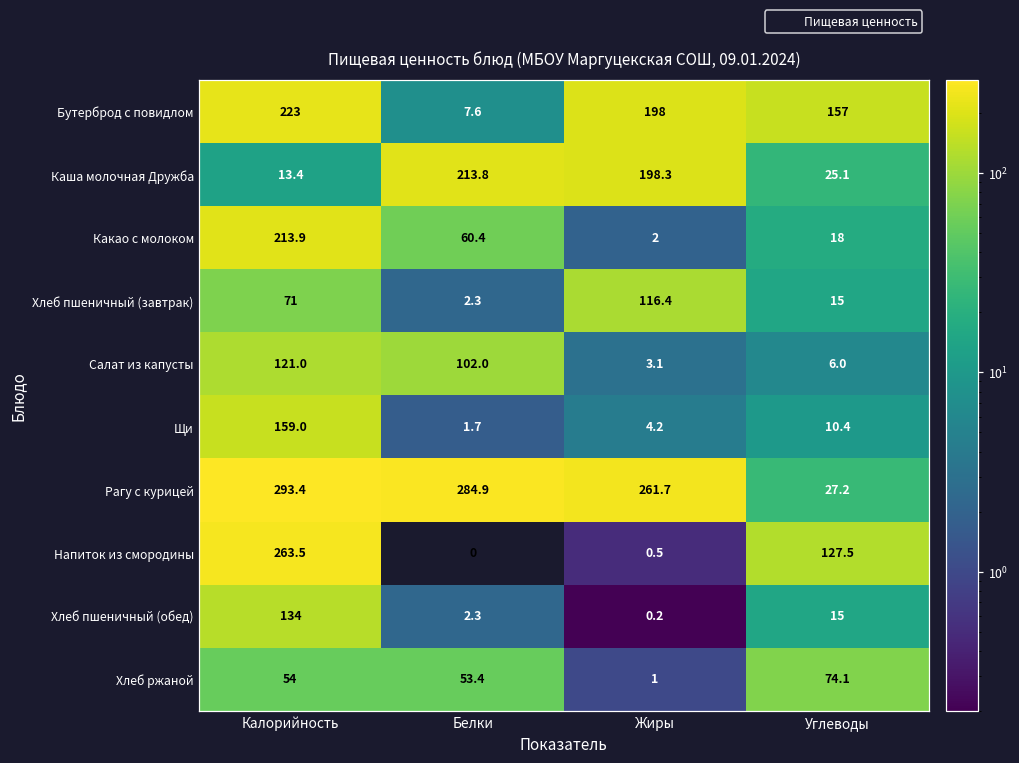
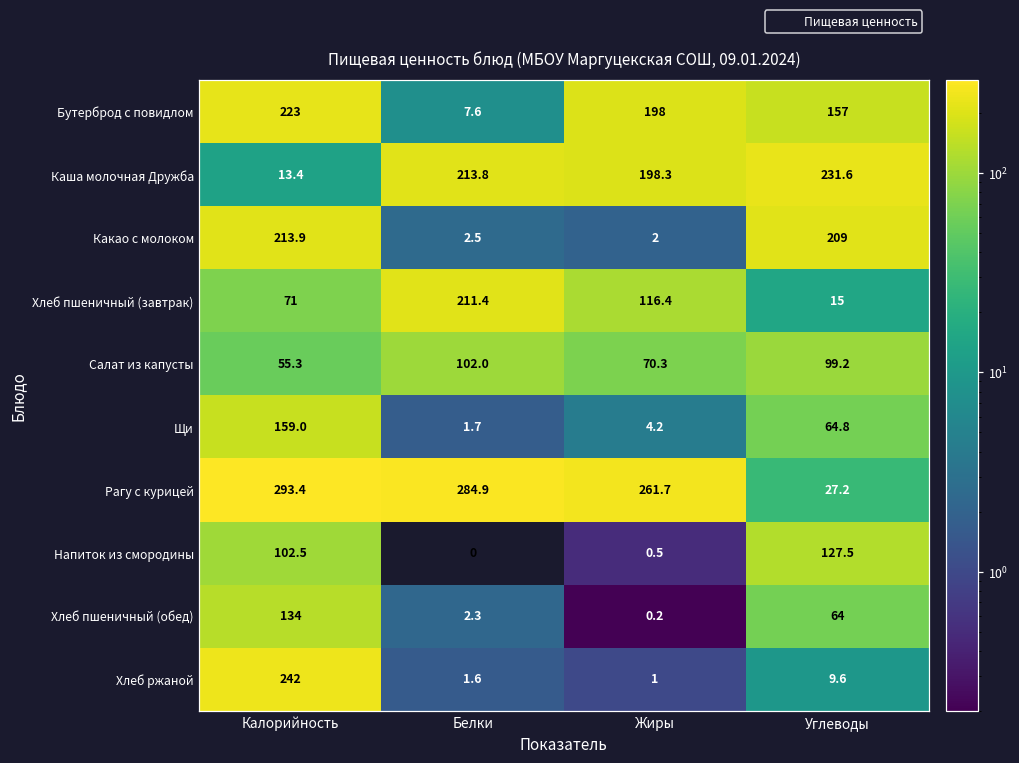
  {
    "Бутерброд с повидлом": {
      "Калорийность": 223,
      "Белки": 7.6,
      "Жиры": 198,
      "Углеводы": 157
    },
    "Каша молочная Дружба": {
      "Калорийность": 13.4,
      "Белки": 213.8,
      "Жиры": 198.3,
-     "Углеводы": 25.1
+     "Углеводы": 231.6
    },
    "Какао с молоком": {
      "Калорийность": 213.9,
-     "Белки": 60.4,
+     "Белки": 2.5,
      "Жиры": 2,
-     "Углеводы": 18
+     "Углеводы": 209
    },
    "Хлеб пшеничный (завтрак)": {
      "Калорийность": 71,
-     "Белки": 2.3,
+     "Белки": 211.4,
      "Жиры": 116.4,
      "Углеводы": 15
    },
    "Салат из капусты": {
-     "Калорийность": 121.0,
+     "Калорийность": 55.3,
      "Белки": 102.0,
-     "Жиры": 3.1,
-     "Углеводы": 6.0
+     "Жиры": 70.3,
+     "Углеводы": 99.2
    },
    "Щи": {
      "Калорийность": 159.0,
      "Белки": 1.7,
      "Жиры": 4.2,
-     "Углеводы": 10.4
+     "Углеводы": 64.8
    },
    "Рагу с курицей": {
      "Калорийность": 293.4,
      "Белки": 284.9,
      "Жиры": 261.7,
      "Углеводы": 27.2
    },
    "Напиток из смородины": {
-     "Калорийность": 263.5,
+     "Калорийность": 102.5,
      "Жиры": 0.5,
      "Углеводы": 127.5
    },
    "Хлеб пшеничный (обед)": {
      "Калорийность": 134,
      "Белки": 2.3,
      "Жиры": 0.2,
-     "Углеводы": 15
+     "Углеводы": 64
    },
    "Хлеб ржаной": {
-     "Калорийность": 54,
-     "Белки": 53.4,
+     "Калорийность": 242,
+     "Белки": 1.6,
      "Жиры": 1,
-     "Углеводы": 74.1
+     "Углеводы": 9.6
    }
  }
